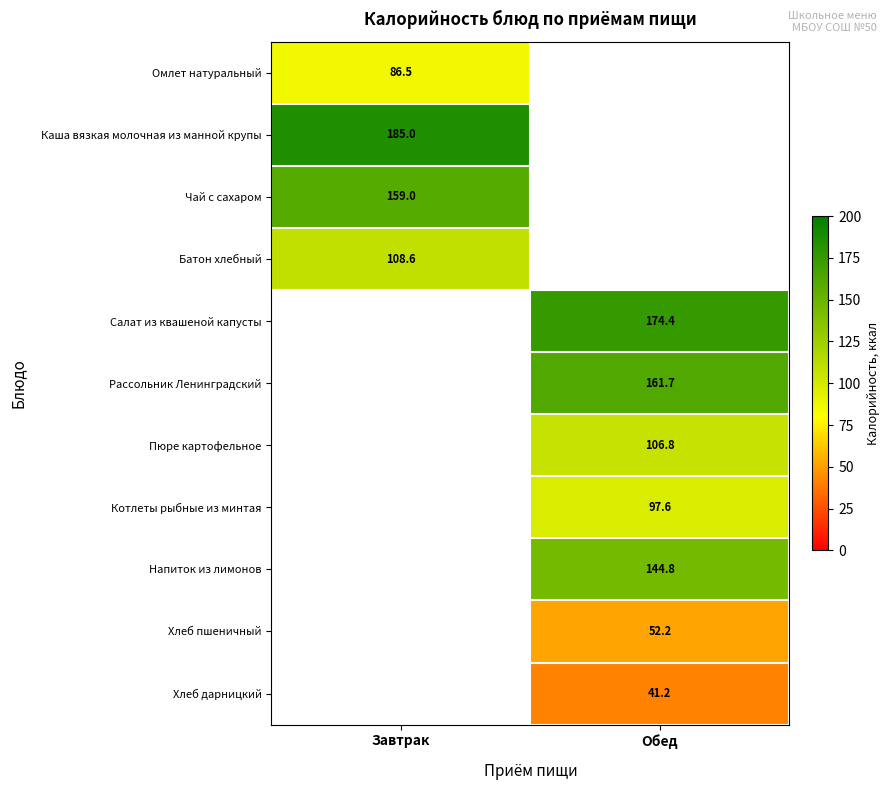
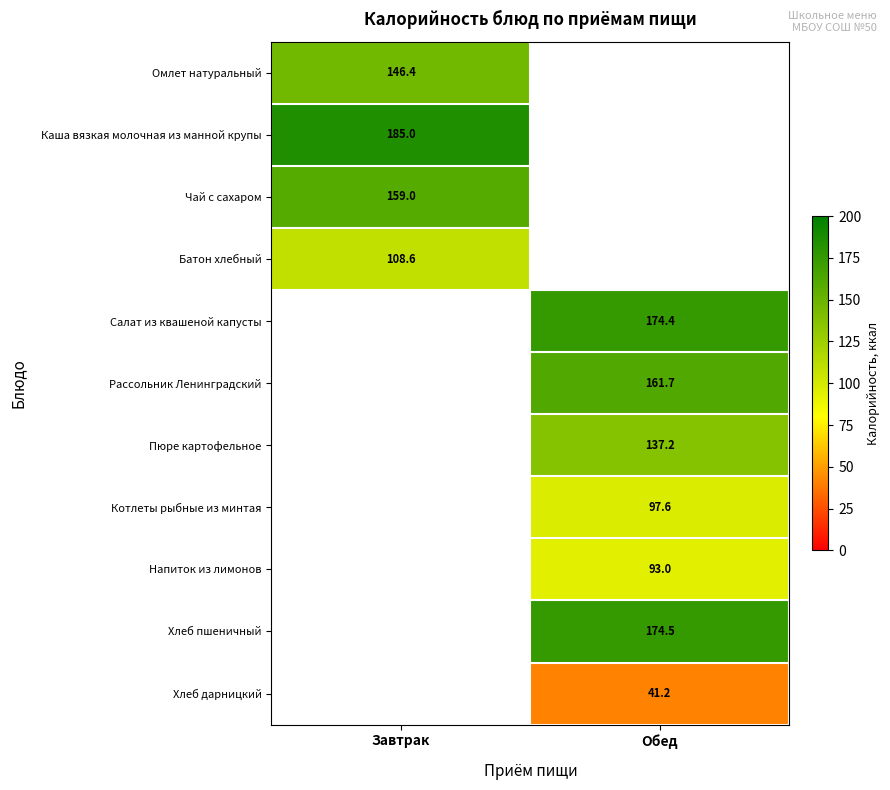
  {
    "Омлет натуральный": {
-     "Завтрак": 86.5
+     "Завтрак": 146.4
    },
    "Каша вязкая молочная из манной крупы": {
      "Завтрак": 185.0
    },
    "Чай с сахаром": {
      "Завтрак": 159.0
    },
    "Батон хлебный": {
      "Завтрак": 108.6
    },
    "Салат из квашеной капусты": {
      "Обед": 174.4
    },
    "Рассольник Ленинградский": {
      "Обед": 161.7
    },
    "Пюре картофельное": {
-     "Обед": 106.8
+     "Обед": 137.2
    },
    "Котлеты рыбные из минтая": {
      "Обед": 97.6
    },
    "Напиток из лимонов": {
-     "Обед": 144.8
+     "Обед": 93.0
    },
    "Хлеб пшеничный": {
-     "Обед": 52.2
+     "Обед": 174.5
    },
    "Хлеб дарницкий": {
      "Обед": 41.2
    }
  }
